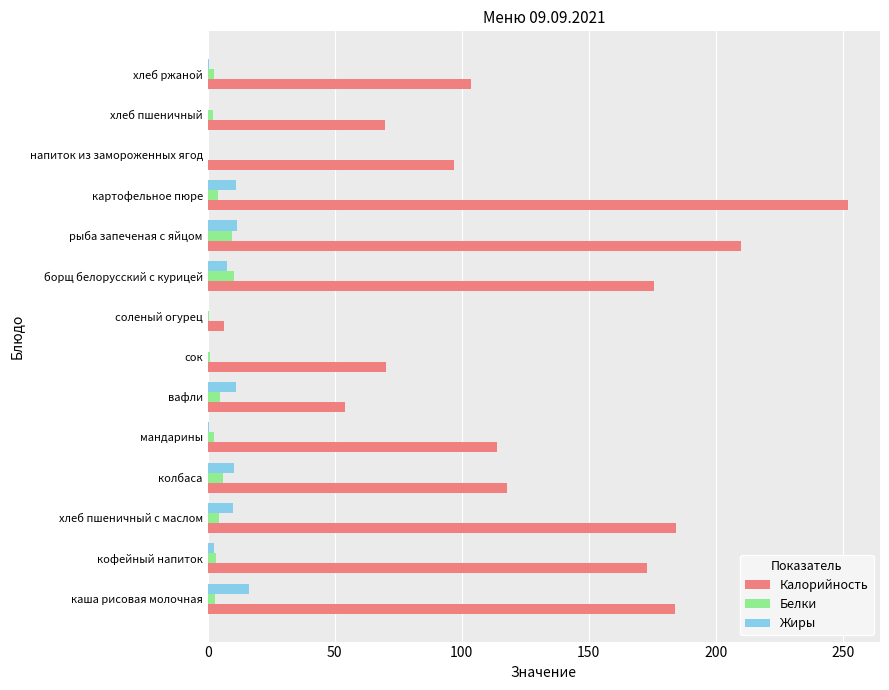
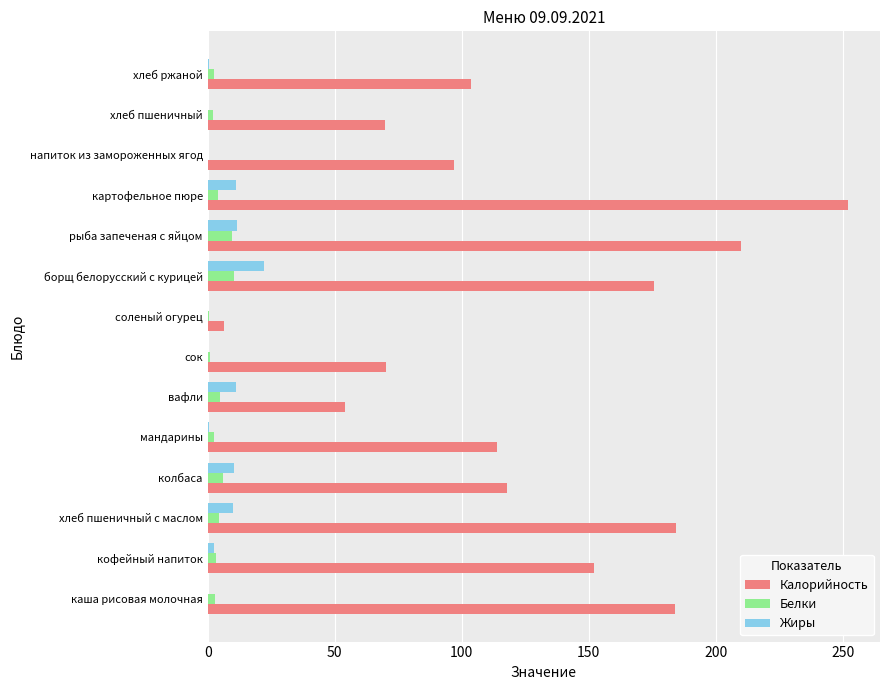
  {
    "Калорийность": {
      "хлеб ржаной": 104,
      "хлеб пшеничный": 70,
      "напиток из замороженных ягод": 97,
      "картофельное пюре": 252,
      "рыба запеченая с яйцом": 210,
      "борщ белорусский с курицей": 176,
      "соленый огурец": 7,
      "сок": 70,
      "вафли": 54,
      "мандарины": 114,
      "колбаса": 118,
      "хлеб пшеничный с маслом": 184,
-     "кофейный напиток": 173,
+     "кофейный напиток": 152,
      "каша рисовая молочная": 184
    },
    "Белки": {
      "хлеб ржаной": 2,
      "хлеб пшеничный": 2,
      "картофельное пюре": 4,
      "рыба запеченая с яйцом": 10,
      "борщ белорусский с курицей": 10,
      "сок": 1,
      "вафли": 5,
      "мандарины": 2,
      "колбаса": 6,
      "хлеб пшеничный с маслом": 4,
      "кофейный напиток": 3,
      "каша рисовая молочная": 3
    },
    "Жиры": {
      "напиток из замороженных ягод": 0,
      "картофельное пюре": 11,
      "рыба запеченая с яйцом": 11,
-     "борщ белорусский с курицей": 8,
+     "борщ белорусский с курицей": 22,
      "сок": 0,
      "вафли": 11,
      "колбаса": 10,
      "хлеб пшеничный с маслом": 10,
      "кофейный напиток": 3,
-     "каша рисовая молочная": 16
+     "каша рисовая молочная": 0
    }
  }
